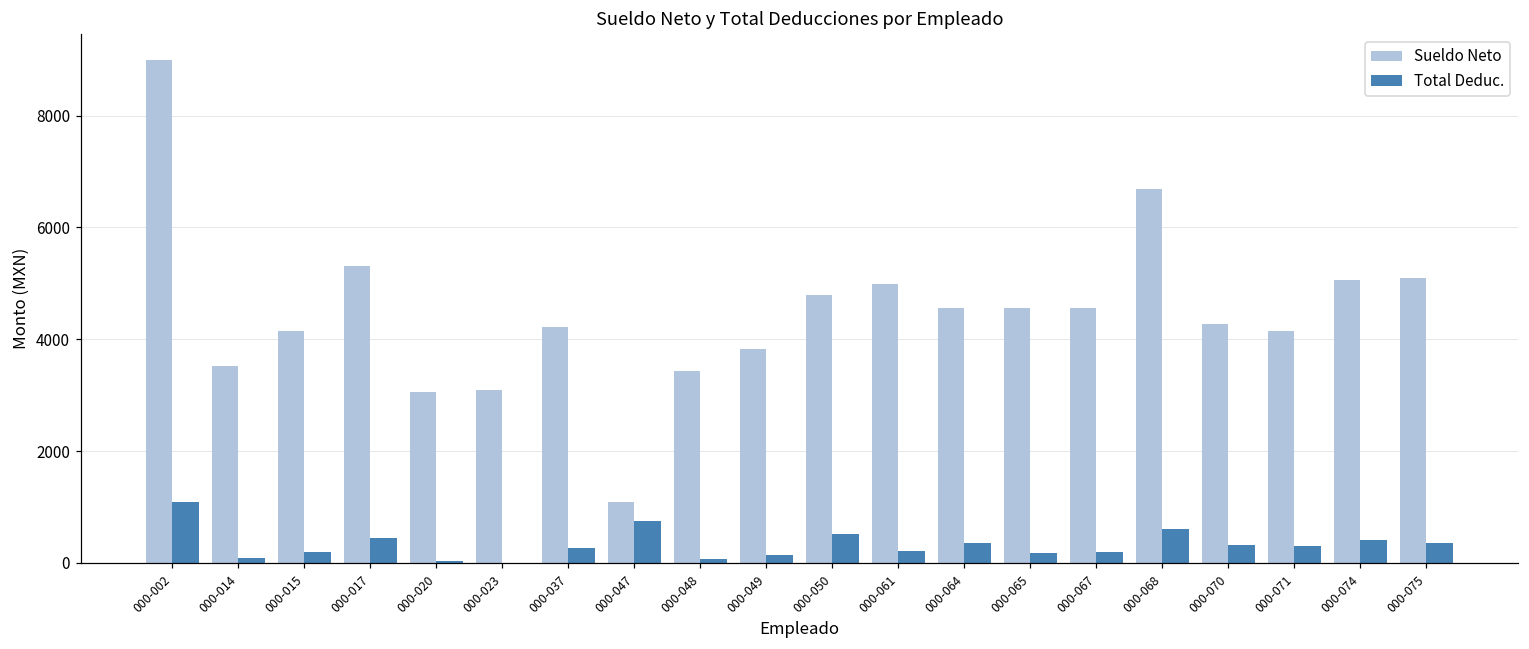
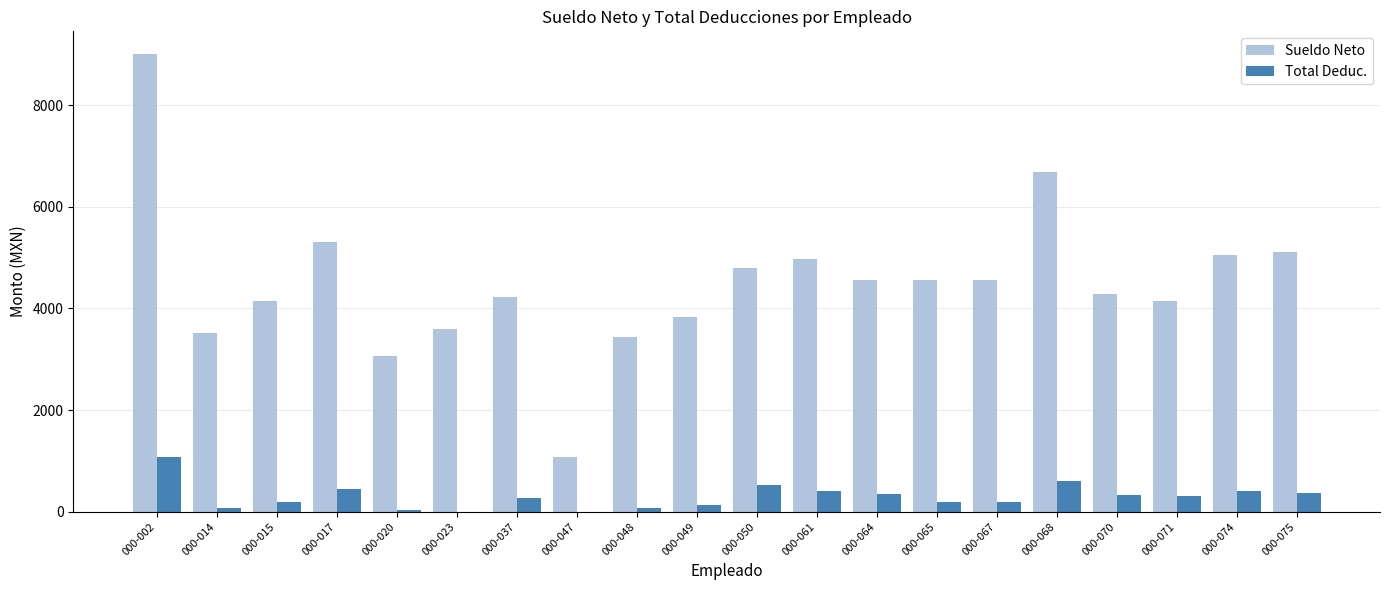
  {
    "Sueldo Neto": {
      "000-002": 9000,
      "000-014": 3500,
      "000-015": 4200,
      "000-017": 5300,
      "000-020": 3100,
-     "000-023": 3100,
+     "000-023": 3600,
      "000-037": 4200,
      "000-047": 1100,
      "000-048": 3400,
      "000-049": 3800,
      "000-050": 4800,
      "000-061": 5000,
      "000-064": 4600,
      "000-065": 4600,
      "000-067": 4600,
      "000-068": 6700,
      "000-070": 4300,
      "000-071": 4100,
      "000-074": 5100,
      "000-075": 5100
    },
    "Total Deduc.": {
      "000-002": 1100,
      "000-014": 100,
      "000-015": 200,
      "000-017": 400,
      "000-023": 0,
      "000-037": 300,
-     "000-047": 700,
+     "000-047": 0,
      "000-048": 100,
      "000-049": 100,
      "000-050": 500,
-     "000-061": 200,
+     "000-061": 400,
      "000-064": 400,
      "000-065": 200,
      "000-067": 200,
      "000-068": 600,
      "000-070": 300,
      "000-071": 300,
      "000-074": 400,
      "000-075": 400
    }
  }
